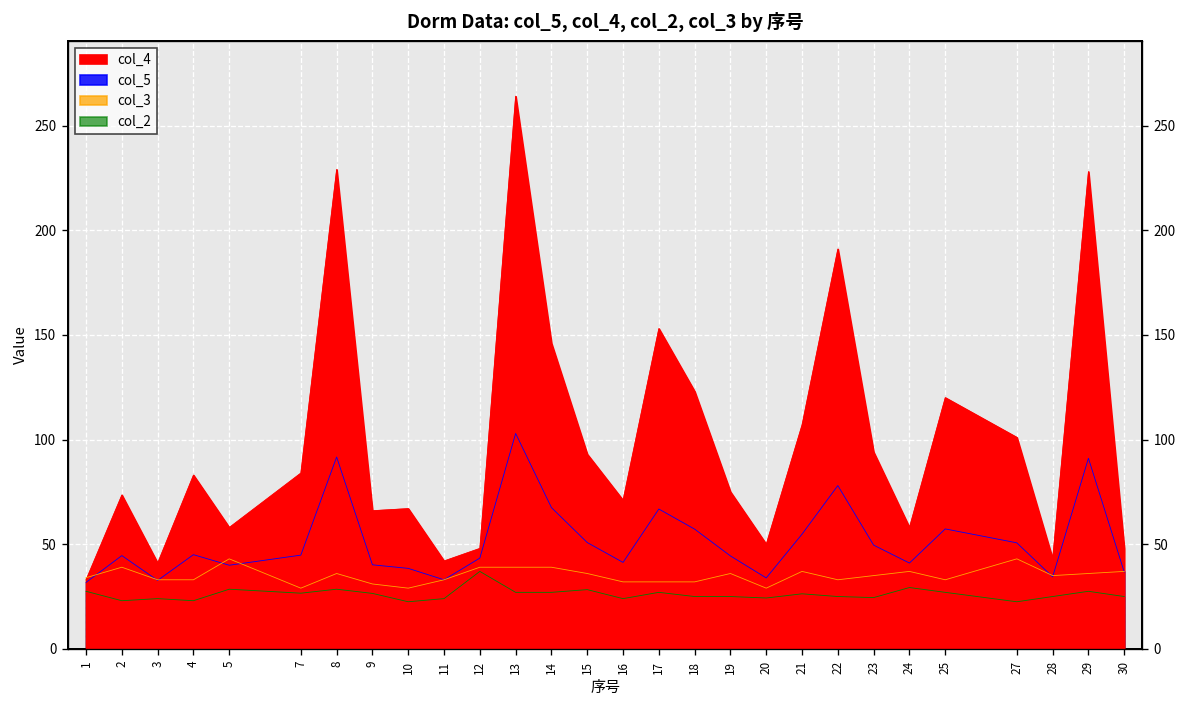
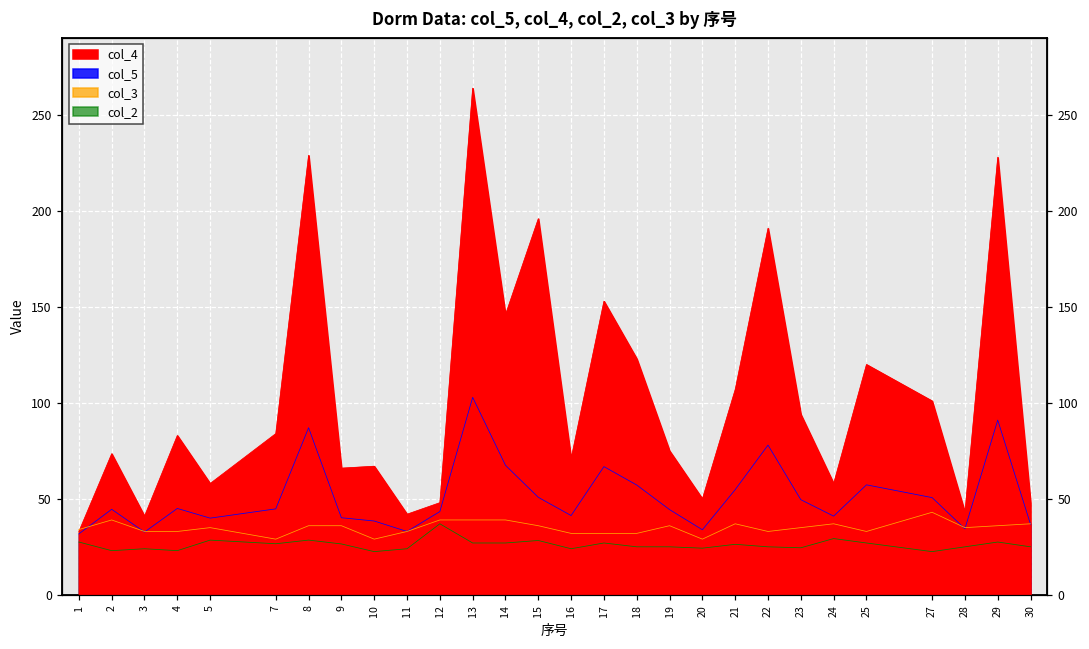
  {
    "col_4": {
      "2": 74,
      "3": 41,
      "4": 83,
      "5": 58,
      "7": 84,
      "8": 229,
      "9": 66,
      "10": 67,
      "11": 42,
      "12": 48,
      "13": 264,
      "14": 146,
-     "15": 93,
+     "15": 196,
      "16": 71,
      "17": 153,
      "18": 123,
      "19": 75,
      "20": 50,
      "21": 107,
      "22": 191,
      "23": 94,
      "24": 58,
      "25": 120,
      "27": 101,
      "28": 43,
      "29": 228,
      "30": 48
    },
    "col_5": {
      "2": 45,
      "4": 45,
      "5": 40,
      "7": 45,
-     "8": 92,
+     "8": 87,
      "9": 40,
      "10": 38,
      "12": 43,
      "13": 103,
      "14": 68,
      "15": 51,
      "16": 41,
      "17": 67,
      "18": 57,
      "19": 44,
      "20": 34,
      "21": 55,
      "22": 78,
      "23": 50,
      "24": 41,
      "25": 57,
      "27": 51,
      "29": 91
    },
    "col_3": {
      "2": 39,
      "4": 33,
-     "5": 43,
+     "5": 35,
      "7": 29,
      "8": 36,
-     "9": 31,
+     "9": 36,
      "10": 29,
      "12": 39,
      "13": 39,
      "14": 39,
      "15": 36,
      "16": 32,
      "17": 32,
      "18": 32,
      "19": 36,
      "20": 29,
      "21": 37,
      "22": 33,
      "23": 35,
      "24": 37,
      "25": 33,
      "27": 43,
      "29": 36
    },
    "col_2": {
      "1": 28,
      "2": 23,
      "3": 24,
      "4": 23,
      "5": 29,
      "7": 27,
      "8": 29,
      "9": 27,
      "10": 23,
      "11": 24,
      "12": 37,
      "13": 27,
      "14": 27,
      "15": 28,
      "16": 24,
      "17": 27,
      "18": 25,
      "19": 25,
      "20": 24,
      "21": 26,
      "22": 25,
      "23": 25,
      "24": 29,
      "25": 27,
      "27": 23,
      "28": 25,
      "29": 28,
      "30": 25
    }
  }
